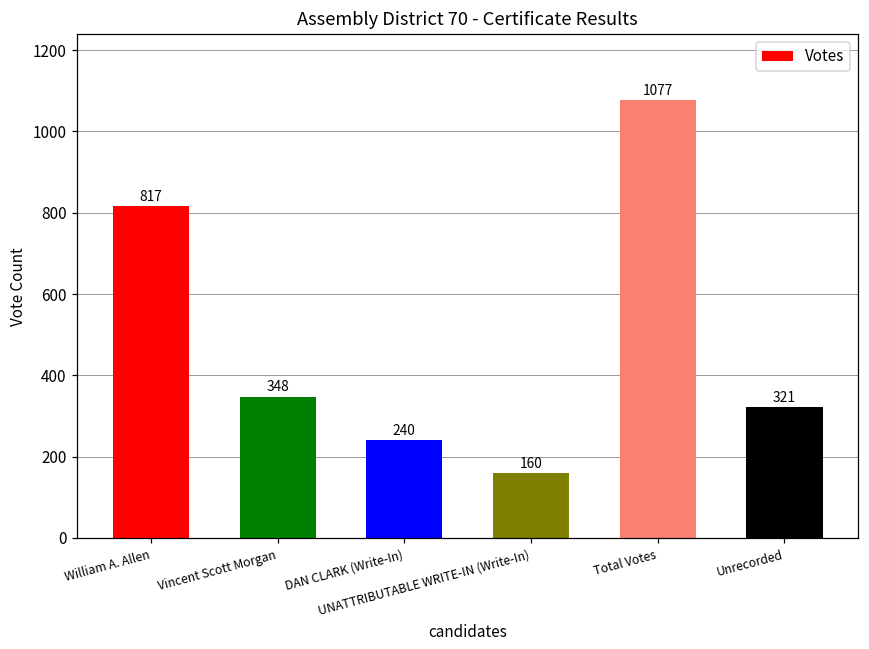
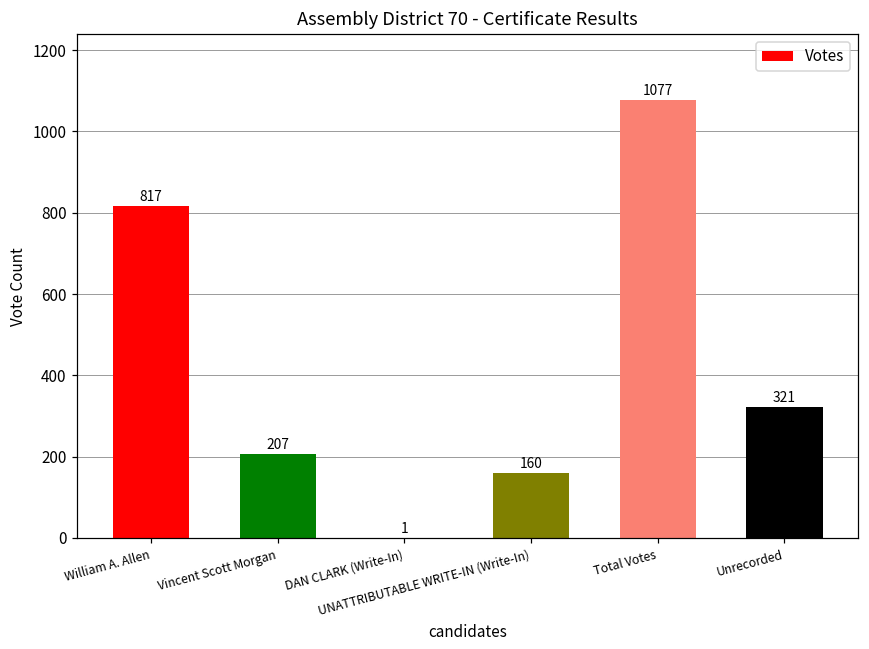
  {
    "William A. Allen": 817,
-   "Vincent Scott Morgan": 348,
-   "DAN CLARK (Write-In)": 240,
+   "Vincent Scott Morgan": 207,
+   "DAN CLARK (Write-In)": 1,
    "UNATTRIBUTABLE WRITE-IN (Write-In)": 160,
    "Total Votes": 1077,
    "Unrecorded": 321
  }
